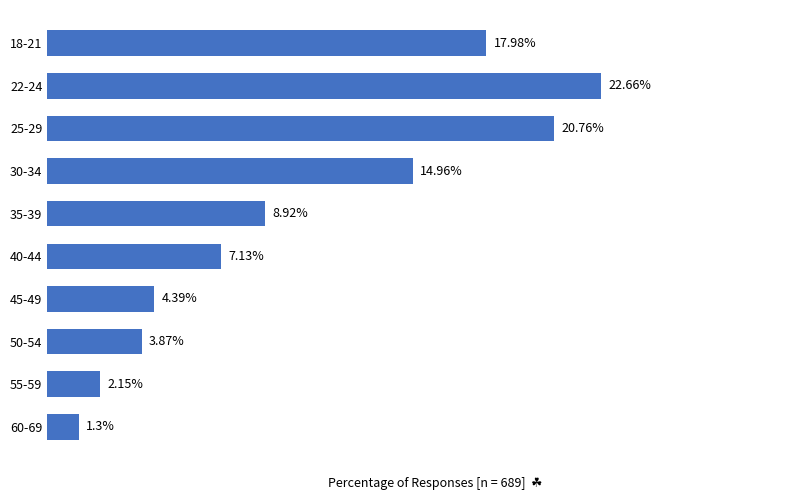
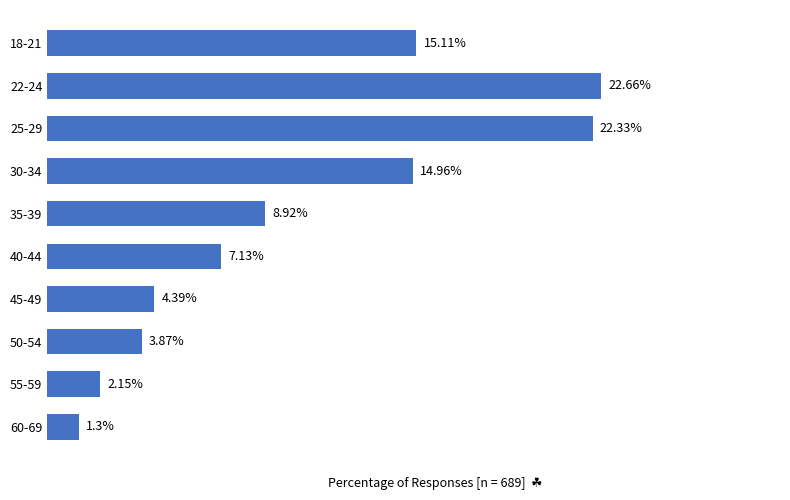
  {
-   "18-21": "17.98%",
+   "18-21": "15.11%",
    "22-24": "22.66%",
-   "25-29": "20.76%",
+   "25-29": "22.33%",
    "30-34": "14.96%",
    "35-39": "8.92%",
    "40-44": "7.13%",
    "45-49": "4.39%",
    "50-54": "3.87%",
    "55-59": "2.15%",
    "60-69": "1.3%"
  }
